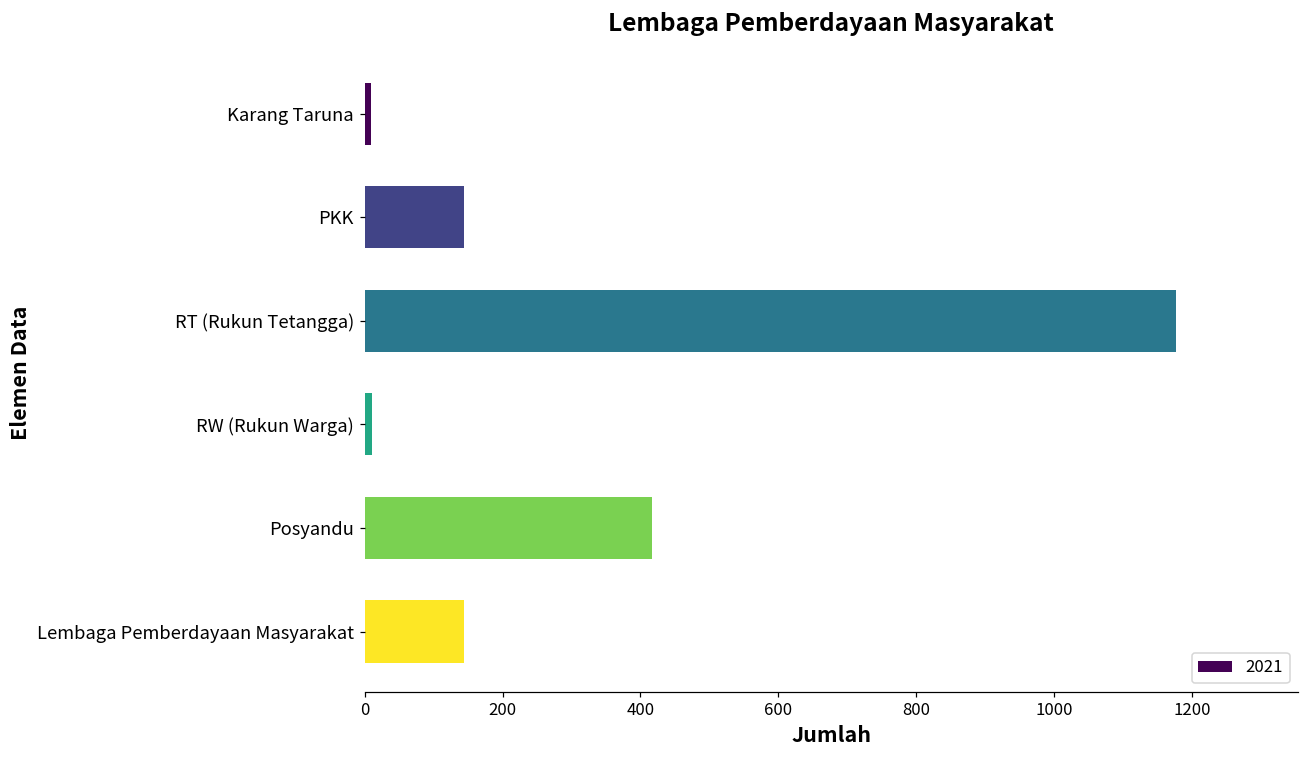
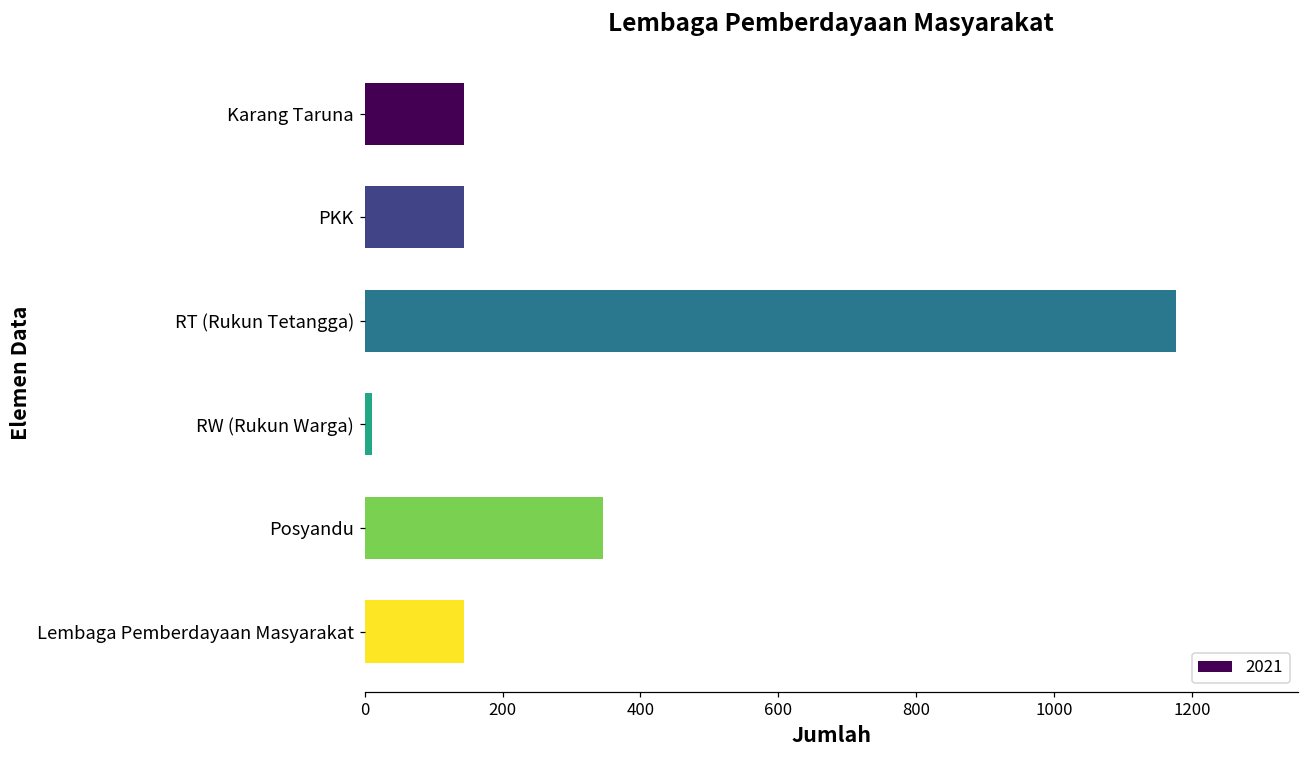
  {
-   "Karang Taruna": 10,
+   "Karang Taruna": 140,
    "PKK": 140,
    "RT (Rukun Tetangga)": 1180,
    "RW (Rukun Warga)": 10,
-   "Posyandu": 420,
+   "Posyandu": 350,
    "Lembaga Pemberdayaan Masyarakat": 140
  }
